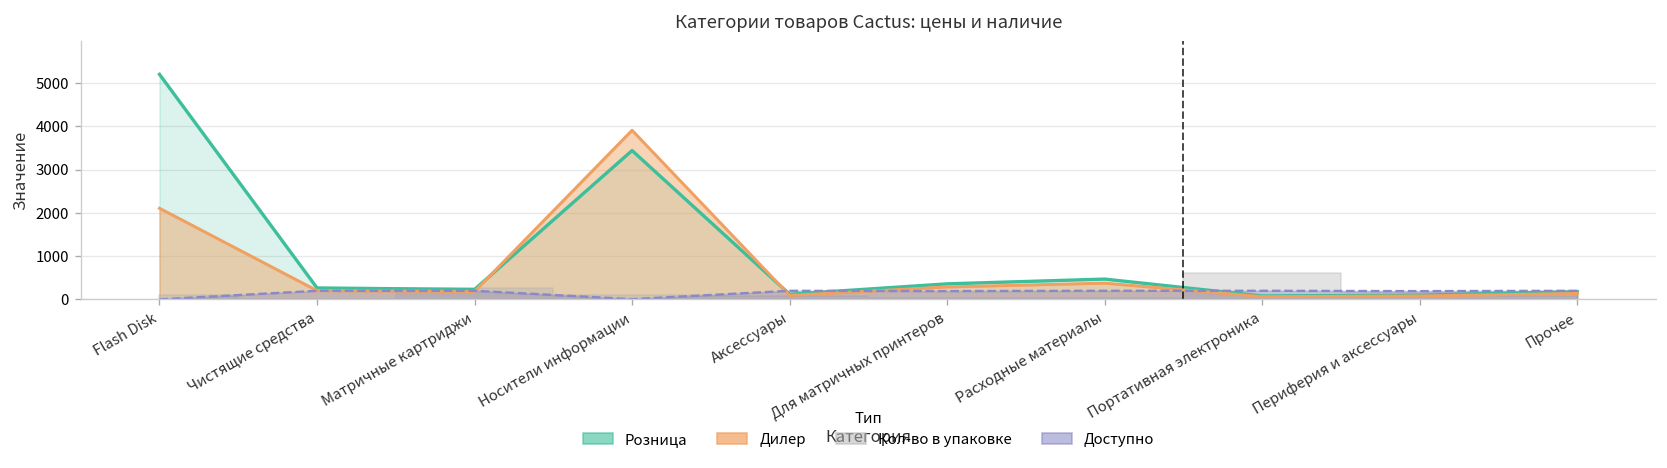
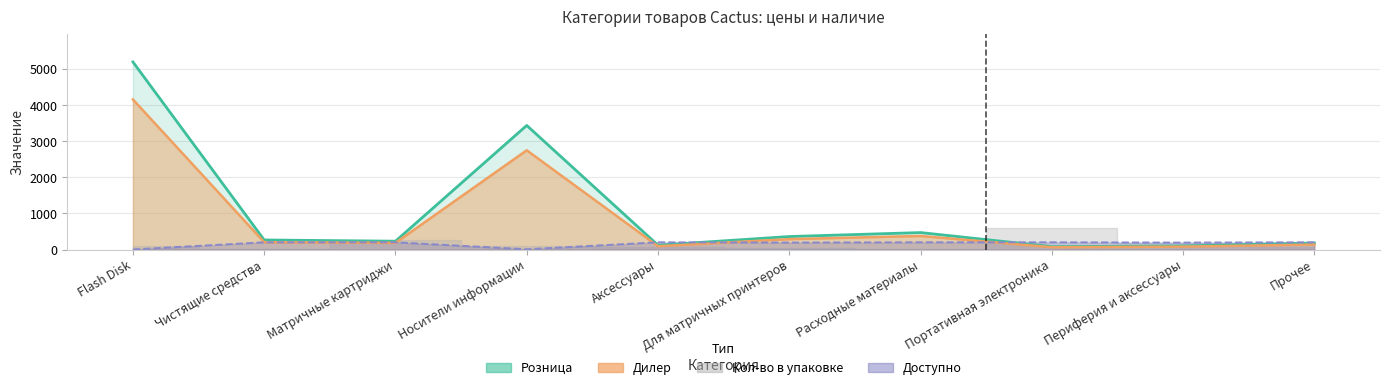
  {
    "Дилер": {
-     "Flash Disk": 2100,
-     "Носители информации": 3900,
+     "Flash Disk": 4200,
+     "Носители информации": 2800,
      "Для матричных принтеров": 300,
      "Расходные материалы": 400
    }
  }
